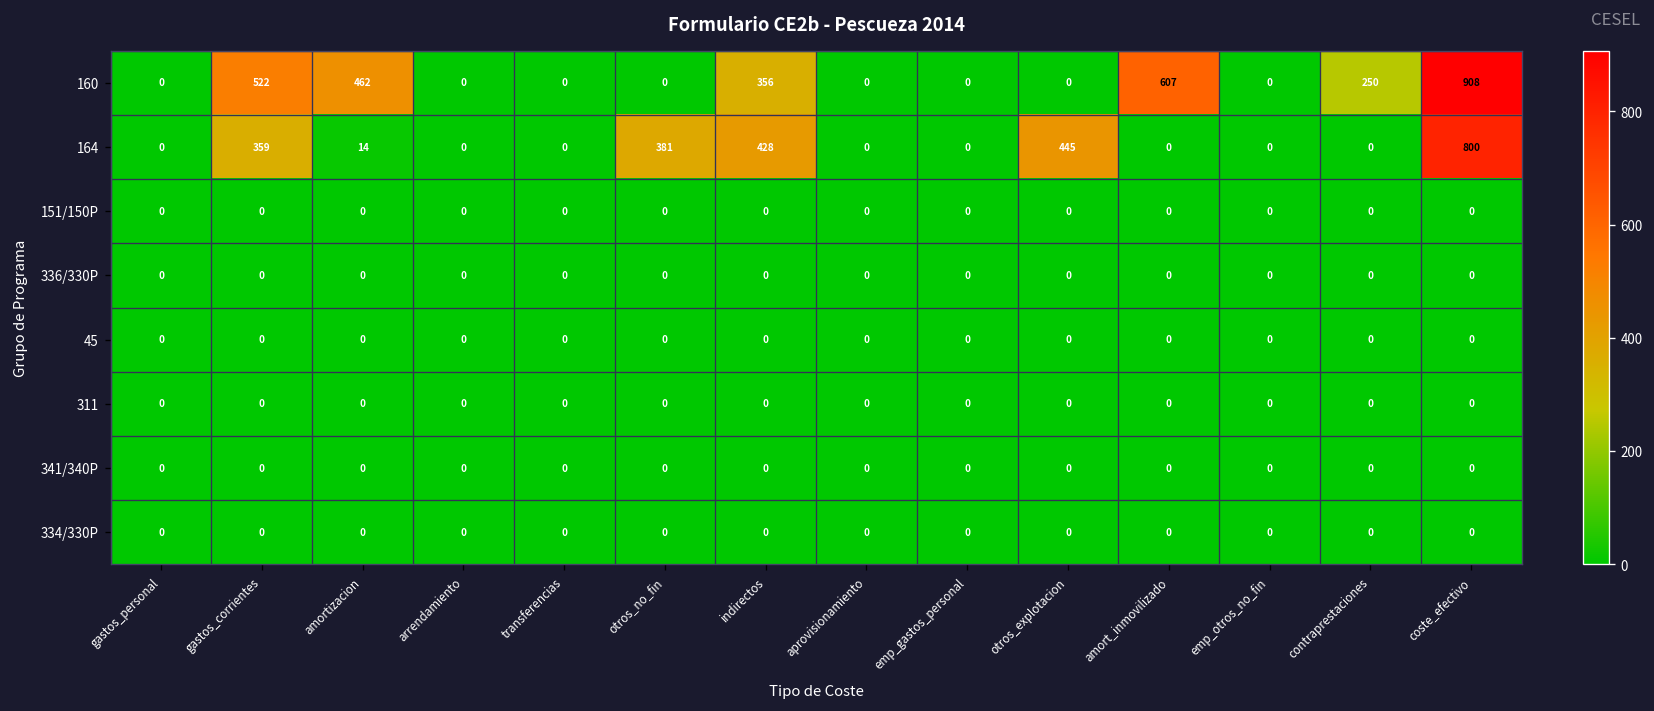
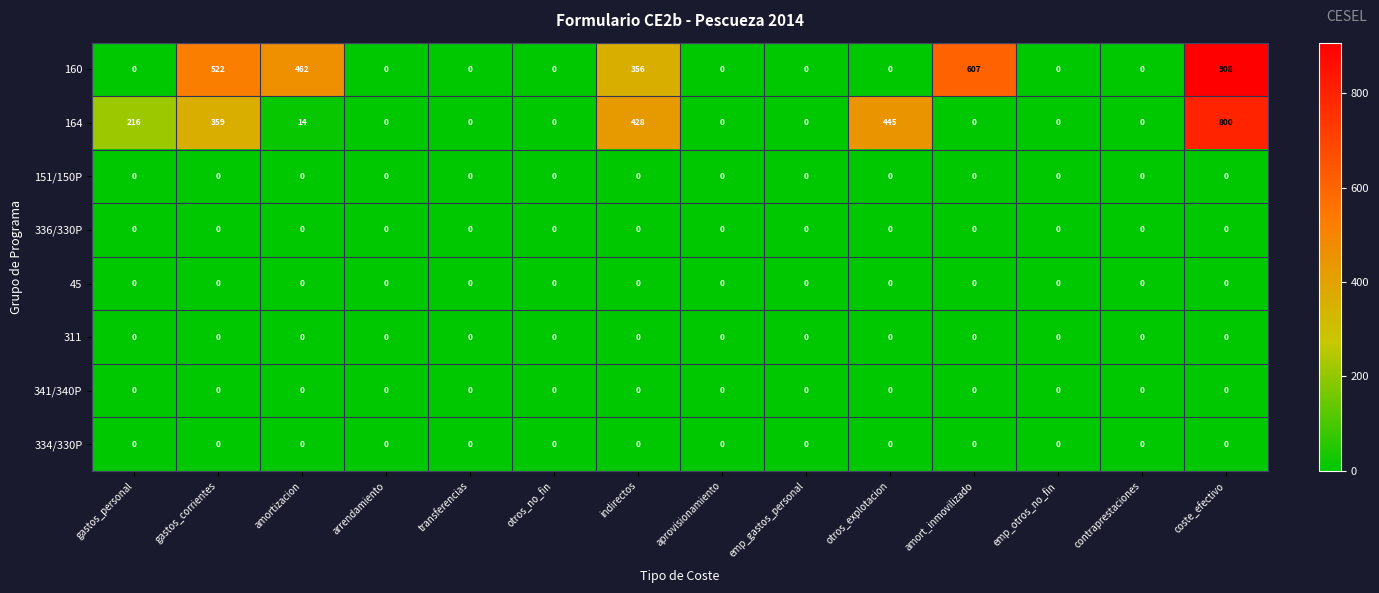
  {
    "160": {
      "gastos_personal": 0,
      "gastos_corrientes": 522,
      "amortizacion": 462,
      "arrendamiento": 0,
      "transferencias": 0,
      "otros_no_fin": 0,
      "indirectos": 356,
      "aprovisionamiento": 0,
      "emp_gastos_personal": 0,
      "otros_explotacion": 0,
      "amort_inmovilizado": 607,
      "emp_otros_no_fin": 0,
-     "contraprestaciones": 250,
+     "contraprestaciones": 0,
      "coste_efectivo": 908
    },
    "164": {
-     "gastos_personal": 0,
+     "gastos_personal": 216,
      "gastos_corrientes": 359,
      "amortizacion": 14,
      "arrendamiento": 0,
      "transferencias": 0,
-     "otros_no_fin": 381,
+     "otros_no_fin": 0,
      "indirectos": 428,
      "aprovisionamiento": 0,
      "emp_gastos_personal": 0,
      "otros_explotacion": 445,
      "amort_inmovilizado": 0,
      "emp_otros_no_fin": 0,
      "contraprestaciones": 0,
      "coste_efectivo": 800
    },
    "151/150P": {
      "gastos_personal": 0,
      "gastos_corrientes": 0,
      "amortizacion": 0,
      "arrendamiento": 0,
      "transferencias": 0,
      "otros_no_fin": 0,
      "indirectos": 0,
      "aprovisionamiento": 0,
      "emp_gastos_personal": 0,
      "otros_explotacion": 0,
      "amort_inmovilizado": 0,
      "emp_otros_no_fin": 0,
      "contraprestaciones": 0,
      "coste_efectivo": 0
    },
    "336/330P": {
      "gastos_personal": 0,
      "gastos_corrientes": 0,
      "amortizacion": 0,
      "arrendamiento": 0,
      "transferencias": 0,
      "otros_no_fin": 0,
      "indirectos": 0,
      "aprovisionamiento": 0,
      "emp_gastos_personal": 0,
      "otros_explotacion": 0,
      "amort_inmovilizado": 0,
      "emp_otros_no_fin": 0,
      "contraprestaciones": 0,
      "coste_efectivo": 0
    },
    "45": {
      "gastos_personal": 0,
      "gastos_corrientes": 0,
      "amortizacion": 0,
      "arrendamiento": 0,
      "transferencias": 0,
      "otros_no_fin": 0,
      "indirectos": 0,
      "aprovisionamiento": 0,
      "emp_gastos_personal": 0,
      "otros_explotacion": 0,
      "amort_inmovilizado": 0,
      "emp_otros_no_fin": 0,
      "contraprestaciones": 0,
      "coste_efectivo": 0
    },
    "311": {
      "gastos_personal": 0,
      "gastos_corrientes": 0,
      "amortizacion": 0,
      "arrendamiento": 0,
      "transferencias": 0,
      "otros_no_fin": 0,
      "indirectos": 0,
      "aprovisionamiento": 0,
      "emp_gastos_personal": 0,
      "otros_explotacion": 0,
      "amort_inmovilizado": 0,
      "emp_otros_no_fin": 0,
      "contraprestaciones": 0,
      "coste_efectivo": 0
    },
    "341/340P": {
      "gastos_personal": 0,
      "gastos_corrientes": 0,
      "amortizacion": 0,
      "arrendamiento": 0,
      "transferencias": 0,
      "otros_no_fin": 0,
      "indirectos": 0,
      "aprovisionamiento": 0,
      "emp_gastos_personal": 0,
      "otros_explotacion": 0,
      "amort_inmovilizado": 0,
      "emp_otros_no_fin": 0,
      "contraprestaciones": 0,
      "coste_efectivo": 0
    },
    "334/330P": {
      "gastos_personal": 0,
      "gastos_corrientes": 0,
      "amortizacion": 0,
      "arrendamiento": 0,
      "transferencias": 0,
      "otros_no_fin": 0,
      "indirectos": 0,
      "aprovisionamiento": 0,
      "emp_gastos_personal": 0,
      "otros_explotacion": 0,
      "amort_inmovilizado": 0,
      "emp_otros_no_fin": 0,
      "contraprestaciones": 0,
      "coste_efectivo": 0
    }
  }
